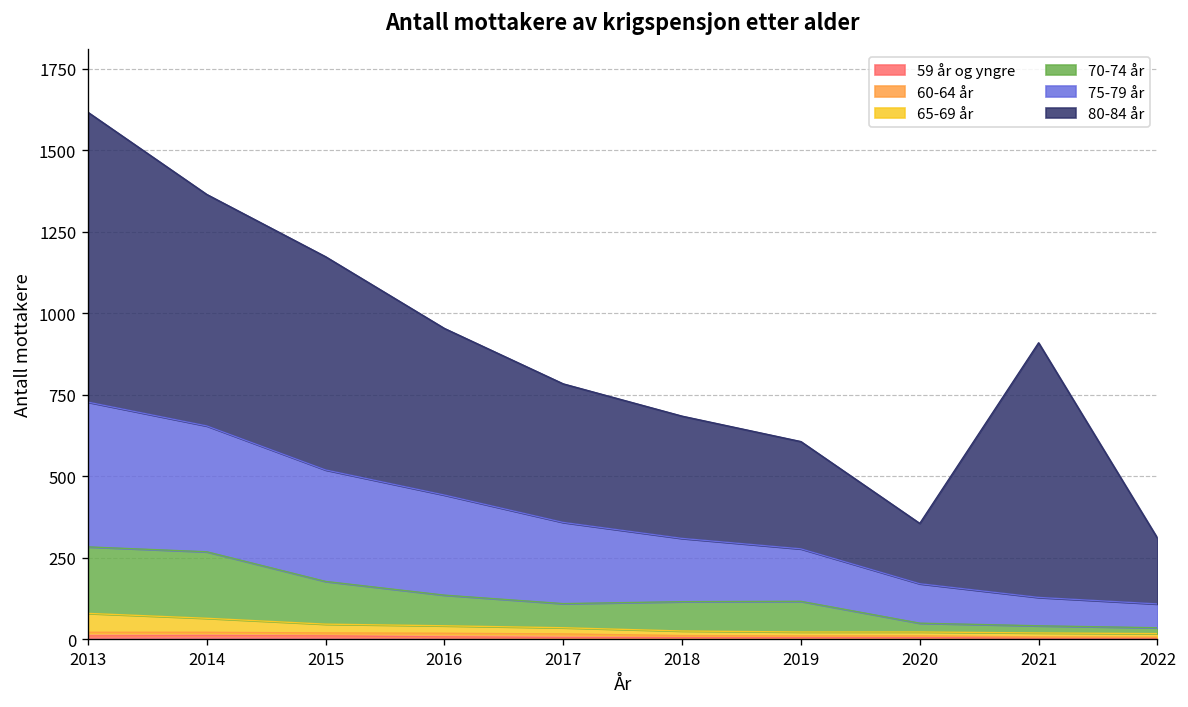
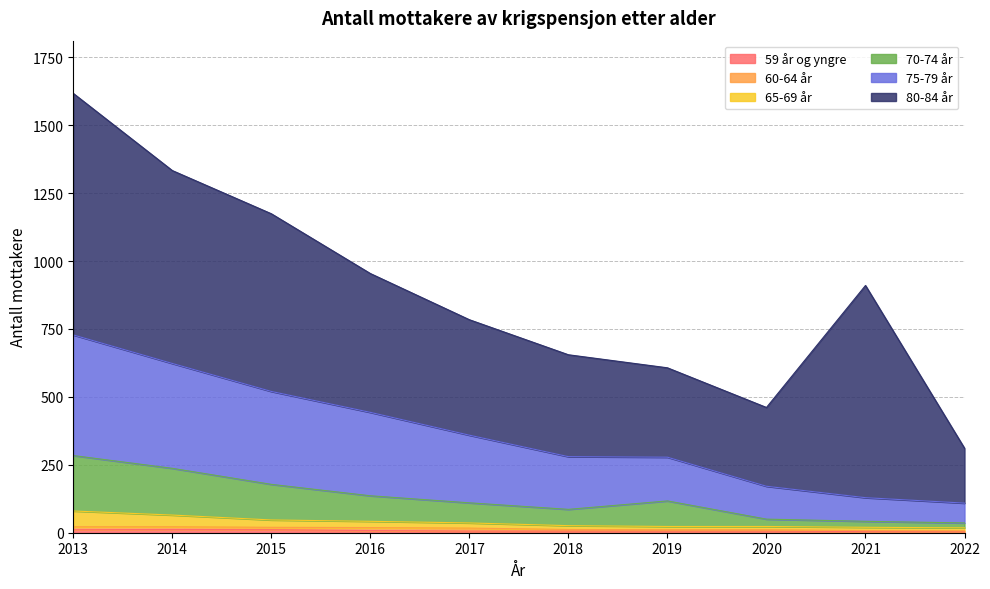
  {
    "59 år og yngre": {
      "2013": 10,
      "2014": 10,
      "2016": 10,
      "2017": 10
    },
    "70-74 år": {
      "2013": 200,
-     "2014": 200,
+     "2014": 170,
      "2015": 130,
      "2016": 90,
      "2017": 70,
-     "2018": 90,
+     "2018": 60,
      "2019": 90,
      "2020": 30,
      "2021": 20,
      "2022": 20
    },
    "75-79 år": {
      "2013": 440,
      "2014": 390,
      "2015": 340,
      "2016": 310,
      "2017": 250,
      "2018": 190,
      "2019": 160,
      "2020": 120,
      "2021": 90,
      "2022": 70
    },
    "80-84 år": {
      "2013": 890,
      "2014": 710,
      "2015": 650,
      "2016": 510,
      "2017": 430,
      "2018": 380,
      "2019": 330,
-     "2020": 190,
+     "2020": 290,
      "2021": 780,
      "2022": 200
    }
  }
